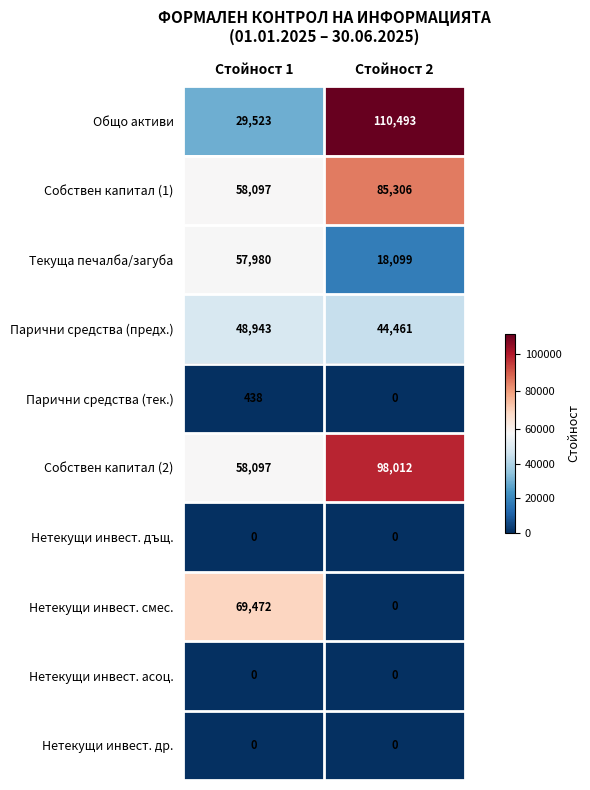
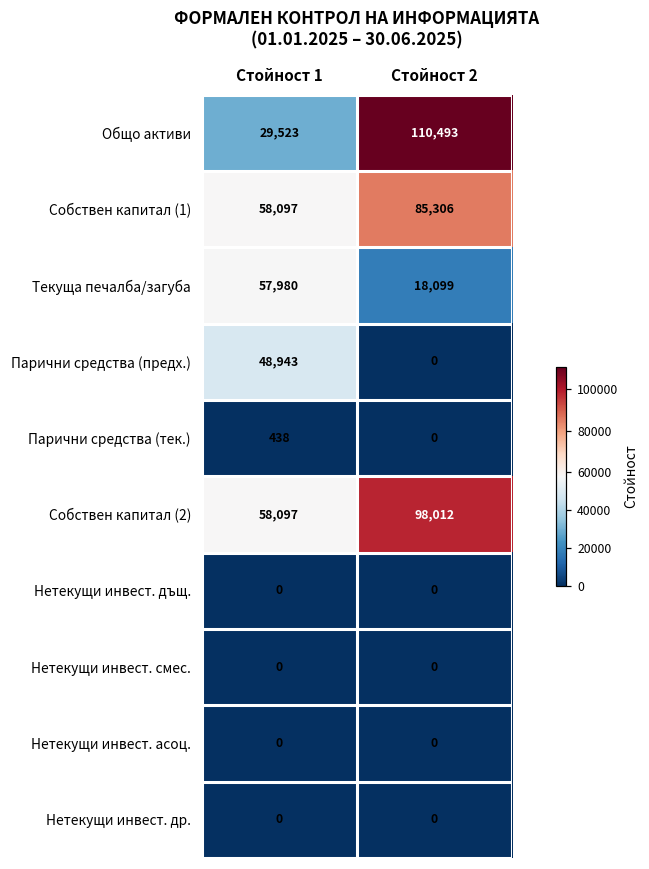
  {
    "Общо активи": {
      "Стойност 1": "29,523",
      "Стойност 2": "110,493"
    },
    "Собствен капитал (1)": {
      "Стойност 1": "58,097",
      "Стойност 2": "85,306"
    },
    "Текуща печалба/загуба": {
      "Стойност 1": "57,980",
      "Стойност 2": "18,099"
    },
    "Парични средства (предх.)": {
      "Стойност 1": "48,943",
-     "Стойност 2": "44,461"
+     "Стойност 2": "0"
    },
    "Парични средства (тек.)": {
      "Стойност 1": "438",
      "Стойност 2": "0"
    },
    "Собствен капитал (2)": {
      "Стойност 1": "58,097",
      "Стойност 2": "98,012"
    },
    "Нетекущи инвест. дъщ.": {
      "Стойност 1": "0",
      "Стойност 2": "0"
    },
    "Нетекущи инвест. смес.": {
-     "Стойност 1": "69,472",
+     "Стойност 1": "0",
      "Стойност 2": "0"
    },
    "Нетекущи инвест. асоц.": {
      "Стойност 1": "0",
      "Стойност 2": "0"
    },
    "Нетекущи инвест. др.": {
      "Стойност 1": "0",
      "Стойност 2": "0"
    }
  }
